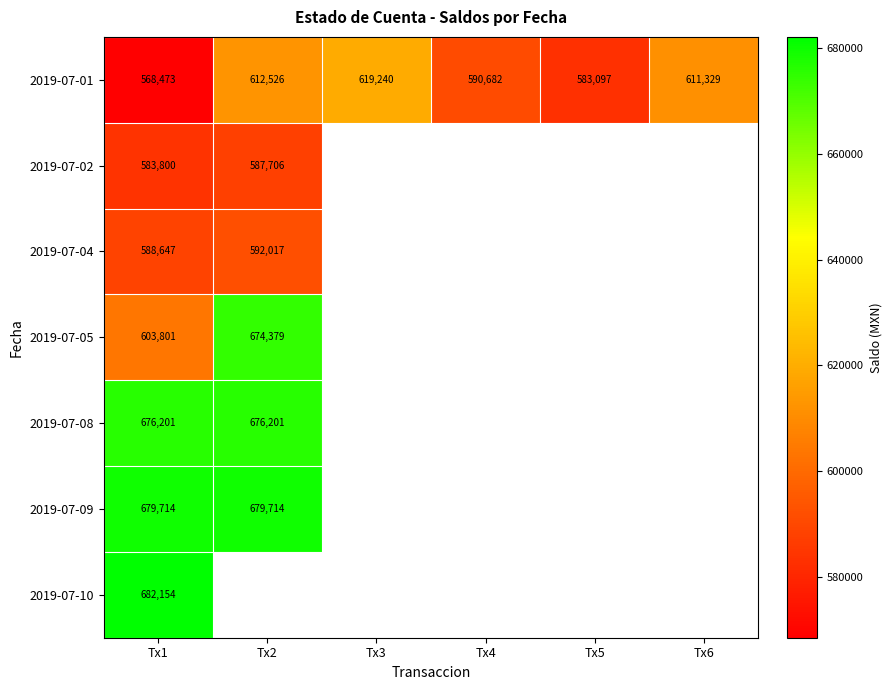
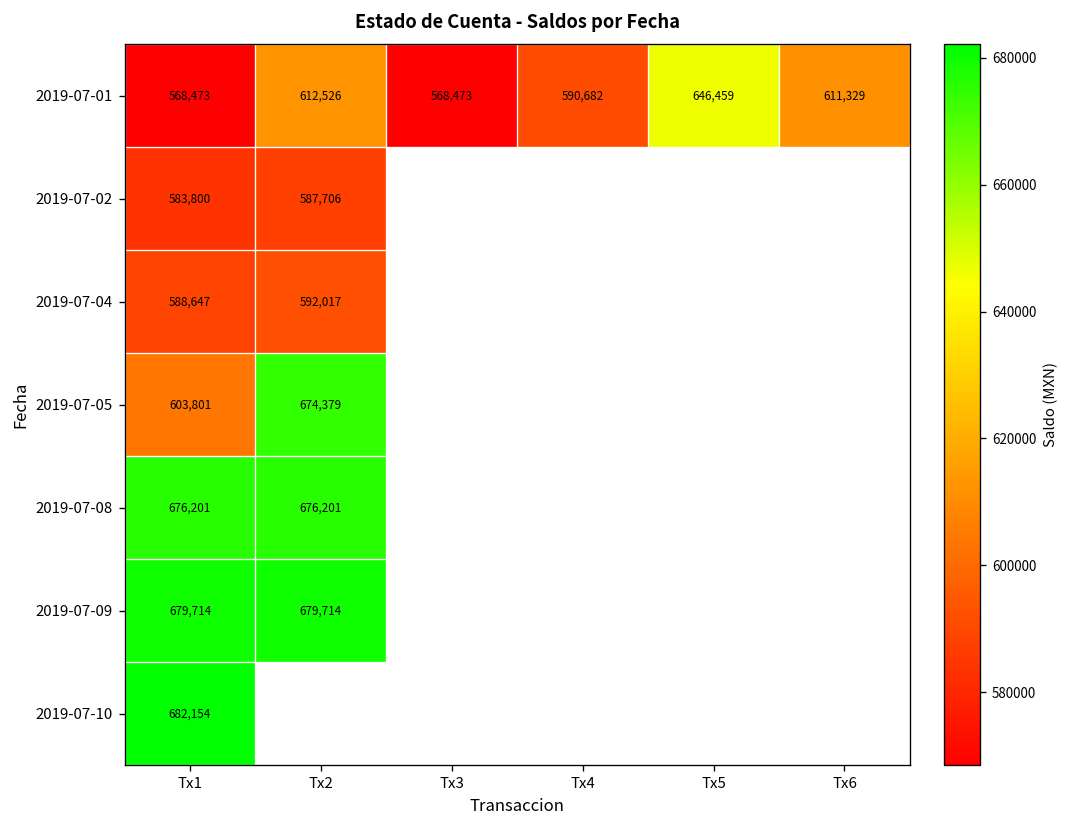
  {
    "2019-07-01": {
      "Tx1": "568,473",
      "Tx2": "612,526",
-     "Tx3": "619,240",
+     "Tx3": "568,473",
      "Tx4": "590,682",
-     "Tx5": "583,097",
+     "Tx5": "646,459",
      "Tx6": "611,329"
    },
    "2019-07-02": {
      "Tx1": "583,800",
      "Tx2": "587,706"
    },
    "2019-07-04": {
      "Tx1": "588,647",
      "Tx2": "592,017"
    },
    "2019-07-05": {
      "Tx1": "603,801",
      "Tx2": "674,379"
    },
    "2019-07-08": {
      "Tx1": "676,201",
      "Tx2": "676,201"
    },
    "2019-07-09": {
      "Tx1": "679,714",
      "Tx2": "679,714"
    },
    "2019-07-10": {
      "Tx1": "682,154"
    }
  }
